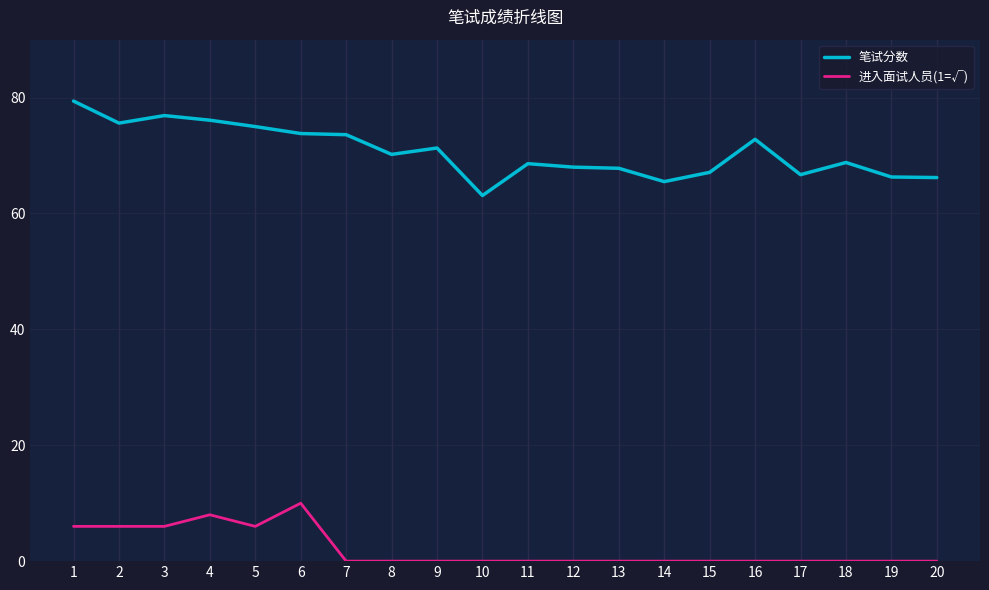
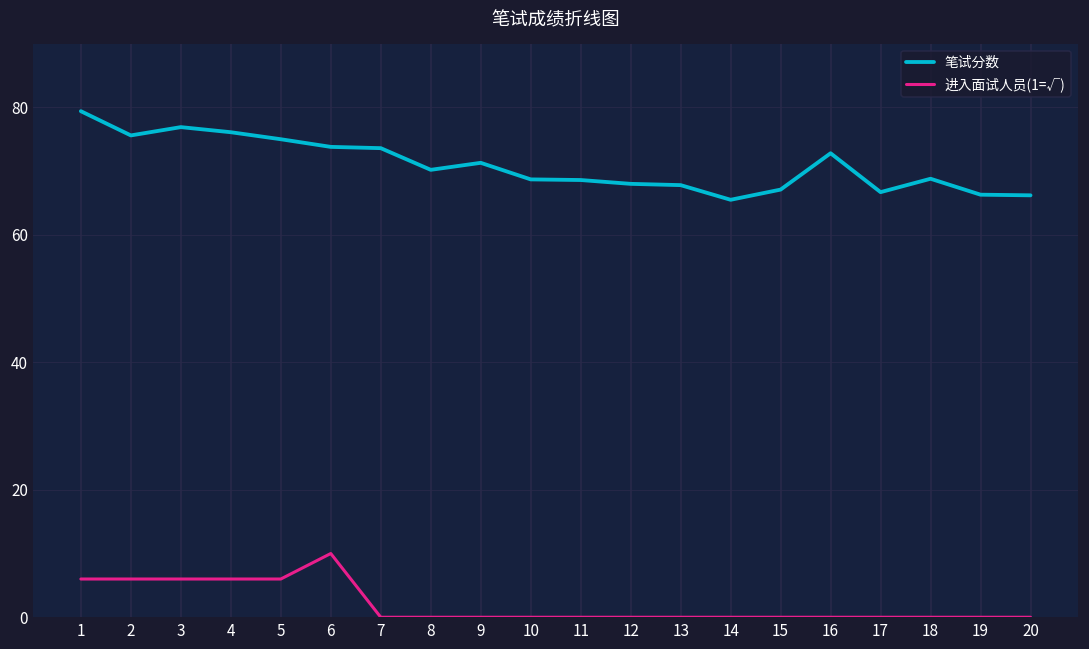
  {
    "笔试分数": {
      "1": 79,
      "2": 76,
      "3": 77,
      "4": 76,
      "5": 75,
      "6": 74,
      "7": 74,
      "8": 70,
      "9": 71,
-     "10": 63,
+     "10": 69,
      "11": 69,
      "12": 68,
      "13": 68,
      "14": 66,
      "15": 67,
      "16": 73,
      "17": 67,
      "18": 69,
      "19": 66,
      "20": 66
    },
    "进入面试人员(1=√)": {
      "1": 6,
      "2": 6,
      "3": 6,
-     "4": 8,
+     "4": 6,
      "5": 6,
      "6": 10,
      "7": 0,
      "8": 0,
      "9": 0,
      "10": 0,
      "11": 0,
      "12": 0,
      "13": 0,
      "14": 0,
      "15": 0,
      "16": 0,
      "17": 0,
      "18": 0,
      "19": 0,
      "20": 0
    }
  }
